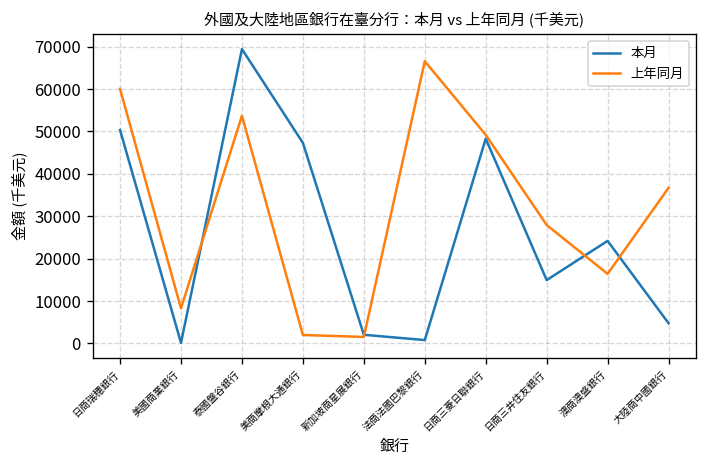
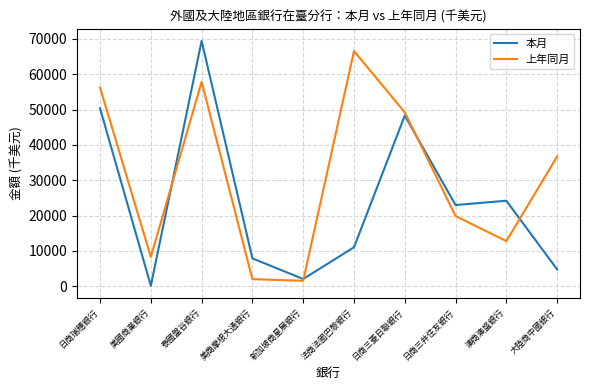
  {
    "本月": {
      "日商瑞穗銀行": 50000,
      "美國商業銀行": 0,
      "泰國盤谷銀行": 69000,
-     "美商摩根大通銀行": 47000,
-     "法商法國巴黎銀行": 1000,
+     "美商摩根大通銀行": 8000,
+     "法商法國巴黎銀行": 11000,
      "日商三菱日聯銀行": 48000,
-     "日商三井住友銀行": 15000,
+     "日商三井住友銀行": 23000,
      "澳商澳盛銀行": 24000,
      "大陸商中國銀行": 5000
    },
    "上年同月": {
-     "日商瑞穗銀行": 60000,
+     "日商瑞穗銀行": 56000,
      "美國商業銀行": 8000,
-     "泰國盤谷銀行": 54000,
+     "泰國盤谷銀行": 58000,
      "美商摩根大通銀行": 2000,
      "法商法國巴黎銀行": 67000,
      "日商三菱日聯銀行": 49000,
-     "日商三井住友銀行": 28000,
-     "澳商澳盛銀行": 16000,
+     "日商三井住友銀行": 20000,
+     "澳商澳盛銀行": 13000,
      "大陸商中國銀行": 37000
    }
  }
